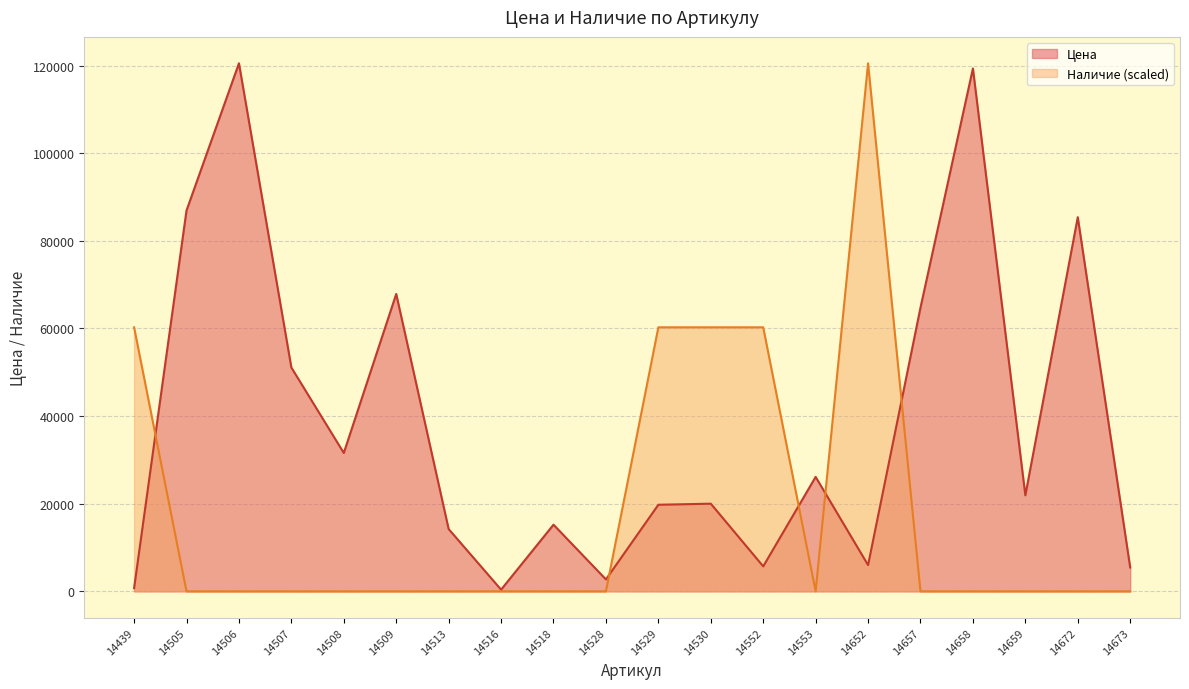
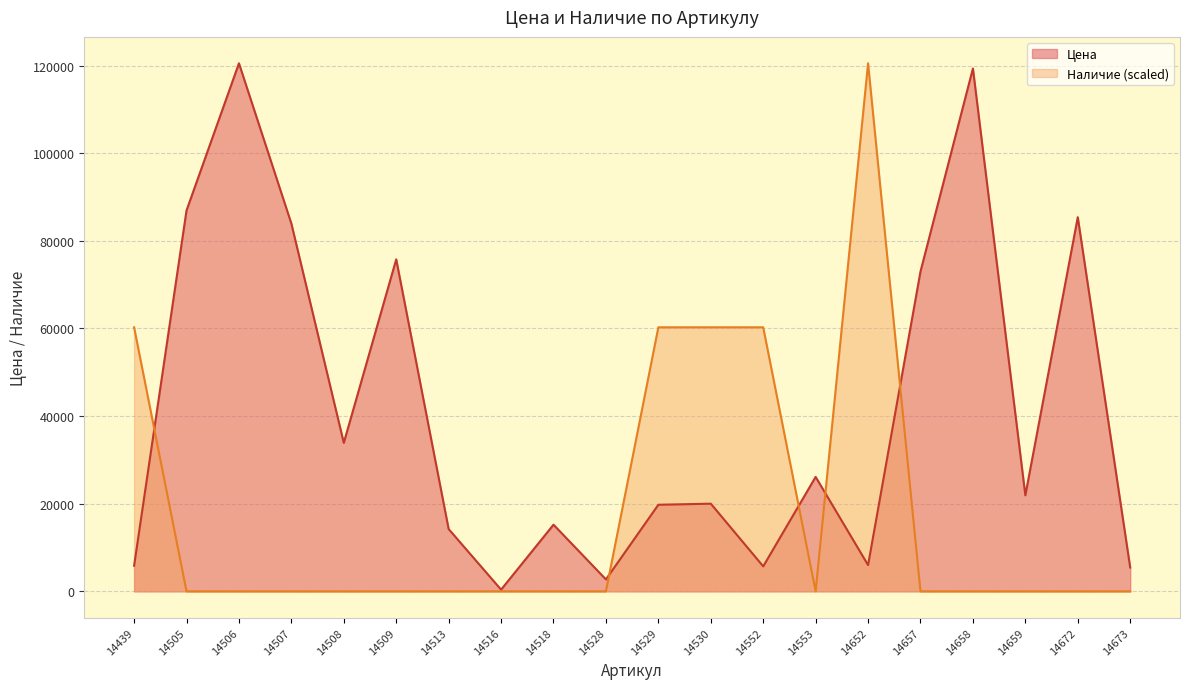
  {
    "Цена": {
-     "14439": 1000,
+     "14439": 6000,
      "14505": 87000,
      "14506": 121000,
-     "14507": 51000,
-     "14508": 32000,
-     "14509": 68000,
+     "14507": 84000,
+     "14508": 34000,
+     "14509": 76000,
      "14513": 14000,
      "14518": 15000,
      "14528": 3000,
      "14529": 20000,
      "14530": 20000,
      "14552": 6000,
      "14553": 26000,
      "14652": 6000,
-     "14657": 65000,
+     "14657": 73000,
      "14658": 119000,
      "14659": 22000,
      "14672": 85000,
      "14673": 5000
    },
    "Наличие (scaled)": {
      "14439": 60000,
      "14505": 0,
      "14506": 0,
      "14507": 0,
      "14508": 0,
      "14509": 0,
      "14513": 0,
      "14518": 0,
      "14528": 0,
      "14529": 60000,
      "14530": 60000,
      "14552": 60000,
      "14553": 0,
      "14652": 121000,
      "14657": 0,
      "14658": 0,
      "14659": 0,
      "14672": 0,
      "14673": 0
    }
  }
